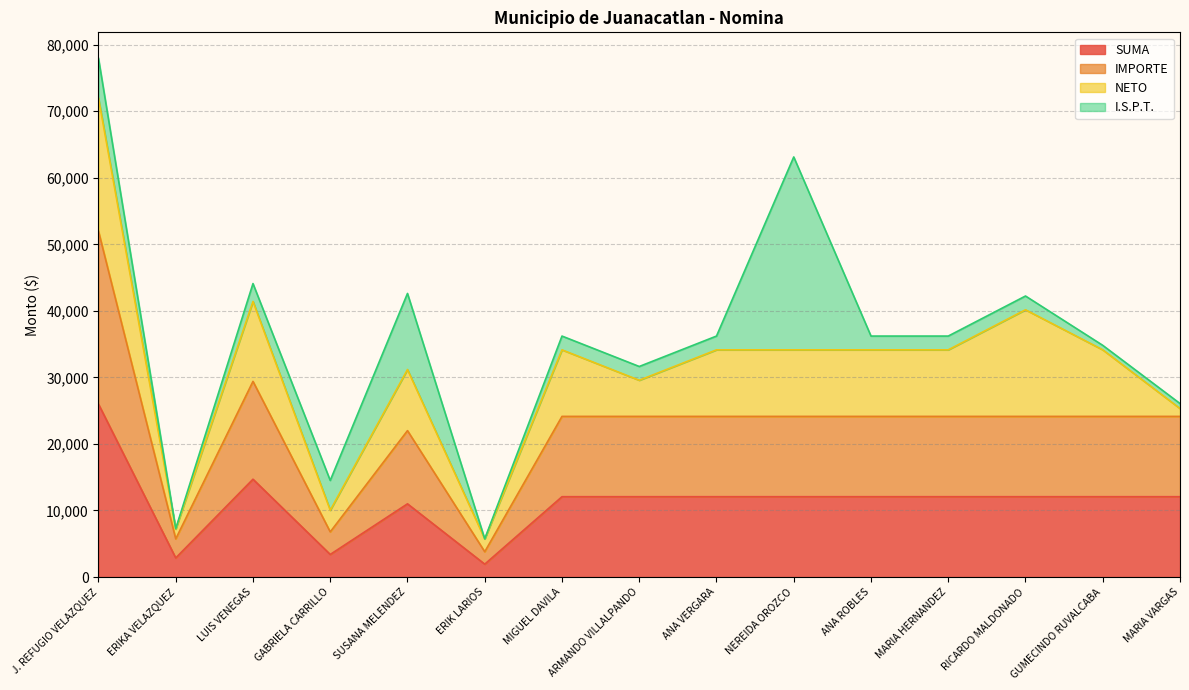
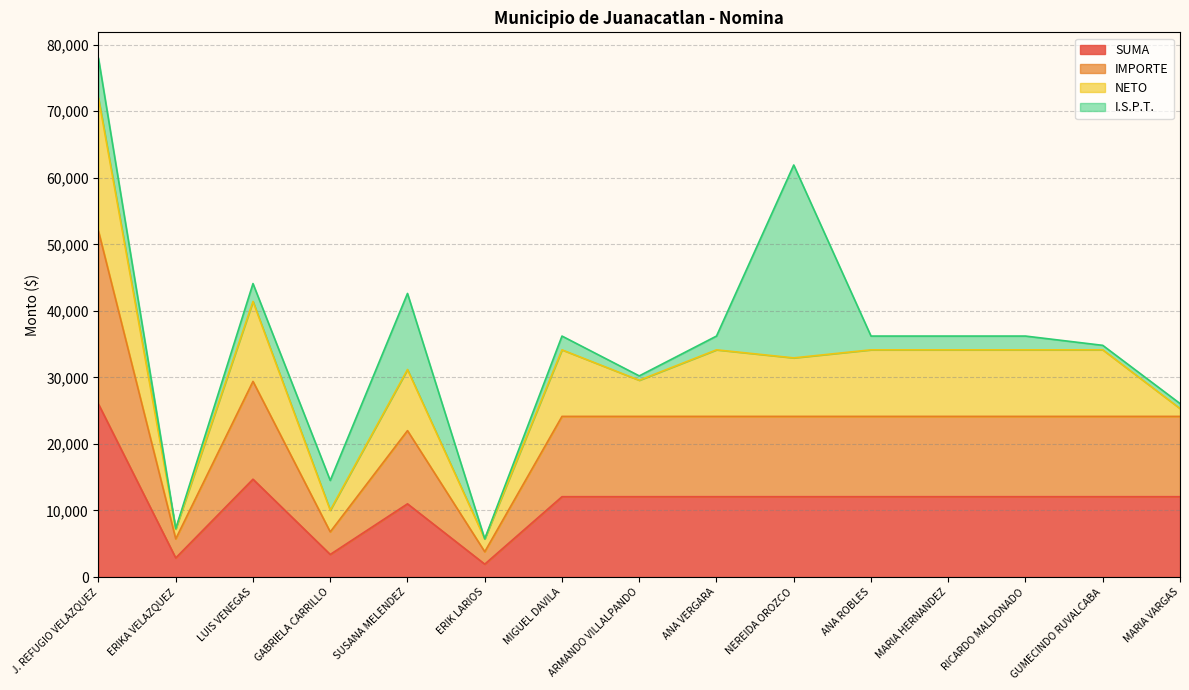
  {
    "NETO": {
      "J. REFUGIO VELAZQUEZ": "20,000",
      "LUIS VENEGAS": "12,000",
      "GABRIELA CARRILLO": "3,000",
      "SUSANA MELENDEZ": "9,000",
      "MIGUEL DAVILA": "10,000",
      "ARMANDO VILLALPANDO": "5,000",
      "ANA VERGARA": "10,000",
-     "NEREIDA OROZCO": "10,000",
+     "NEREIDA OROZCO": "9,000",
      "ANA ROBLES": "10,000",
      "MARIA HERNANDEZ": "10,000",
-     "RICARDO MALDONADO": "16,000",
+     "RICARDO MALDONADO": "10,000",
      "GUMECINDO RUVALCABA": "10,000",
      "MARIA VARGAS": "1,000"
    },
    "I.S.P.T.": {
      "J. REFUGIO VELAZQUEZ": "6,000",
      "LUIS VENEGAS": "3,000",
      "GABRIELA CARRILLO": "4,000",
      "SUSANA MELENDEZ": "11,000",
      "MIGUEL DAVILA": "2,000",
-     "ARMANDO VILLALPANDO": "2,000",
+     "ARMANDO VILLALPANDO": "1,000",
      "ANA VERGARA": "2,000",
      "NEREIDA OROZCO": "29,000",
      "ANA ROBLES": "2,000",
      "MARIA HERNANDEZ": "2,000",
      "RICARDO MALDONADO": "2,000",
      "GUMECINDO RUVALCABA": "1,000",
      "MARIA VARGAS": "1,000"
    }
  }
